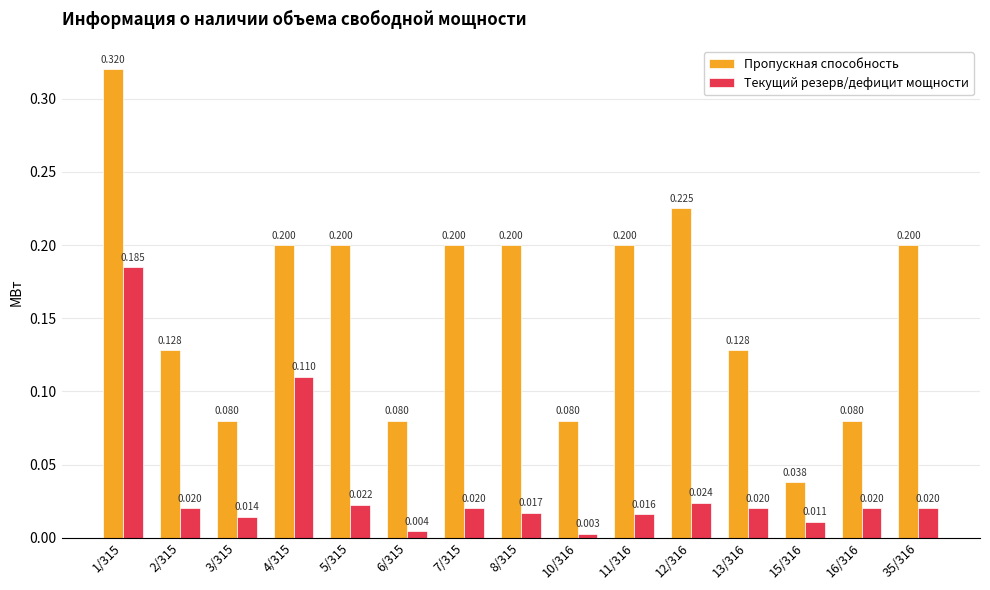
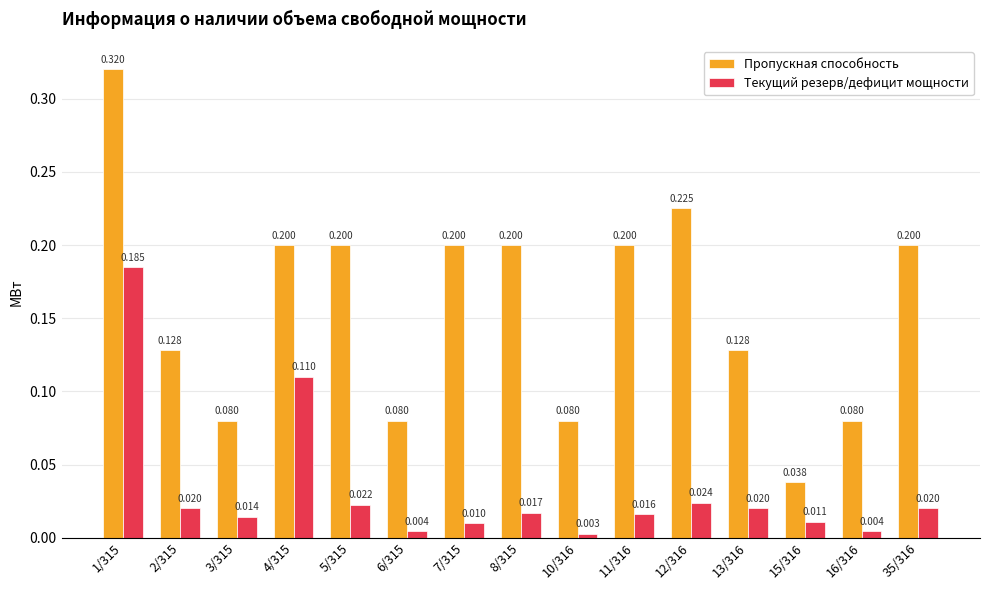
  {
    "Пропускная способность": {
      "1/315": 0.320,
      "2/315": 0.128,
      "3/315": 0.080,
      "4/315": 0.200,
      "5/315": 0.200,
      "6/315": 0.080,
      "7/315": 0.200,
      "8/315": 0.200,
      "10/316": 0.080,
      "11/316": 0.200,
      "12/316": 0.225,
      "13/316": 0.128,
      "15/316": 0.038,
      "16/316": 0.080,
      "35/316": 0.200
    },
    "Текущий резерв/дефицит мощности": {
      "1/315": 0.185,
      "2/315": 0.020,
      "3/315": 0.014,
      "4/315": 0.110,
      "5/315": 0.022,
      "6/315": 0.004,
-     "7/315": 0.020,
+     "7/315": 0.010,
      "8/315": 0.017,
      "10/316": 0.003,
      "11/316": 0.016,
      "12/316": 0.024,
      "13/316": 0.020,
      "15/316": 0.011,
-     "16/316": 0.020,
+     "16/316": 0.004,
      "35/316": 0.020
    }
  }
